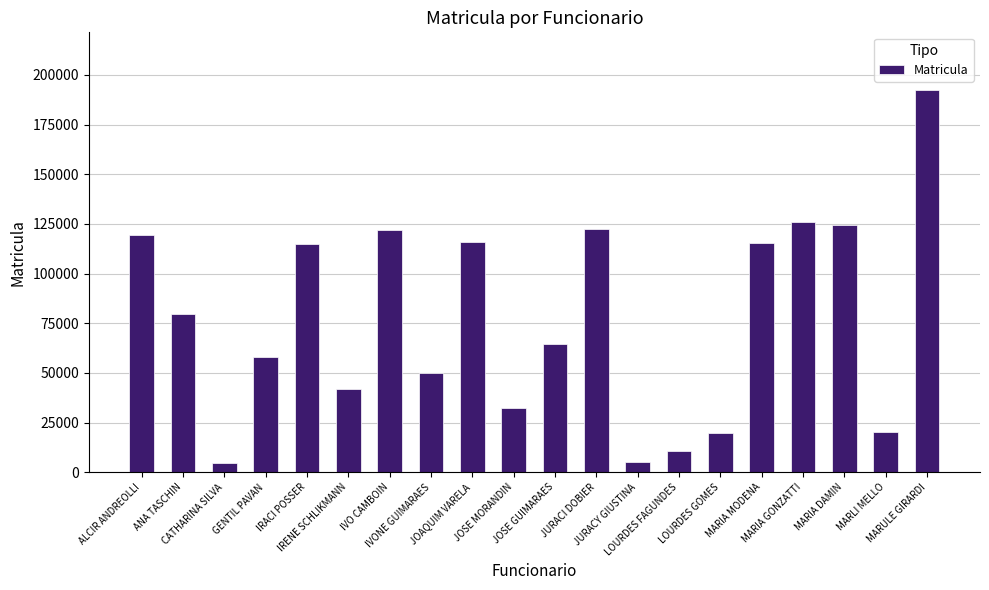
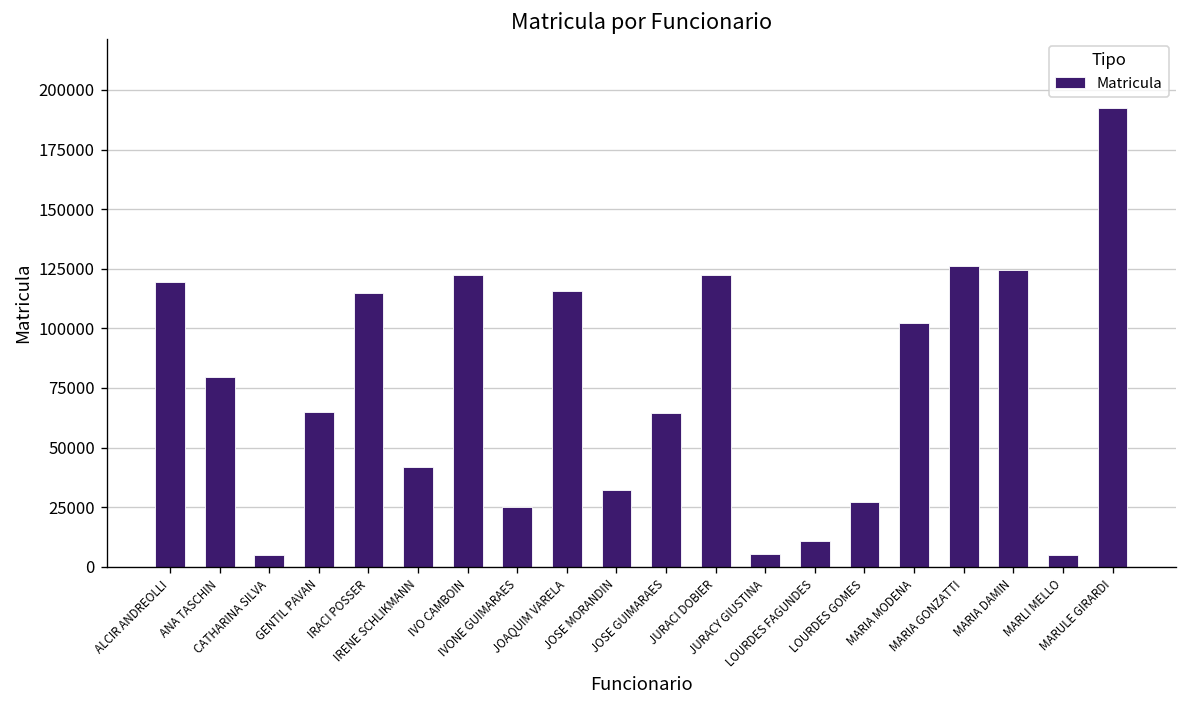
  {
    "ALCIR ANDREOLLI": 119000,
    "ANA TASCHIN": 80000,
    "CATHARINA SILVA": 5000,
-   "GENTIL PAVAN": 58000,
+   "GENTIL PAVAN": 65000,
    "IRACI POSSER": 115000,
    "IRENE SCHLIKMANN": 42000,
    "IVO CAMBOIN": 122000,
-   "IVONE GUIMARAES": 50000,
+   "IVONE GUIMARAES": 25000,
    "JOAQUIM VARELA": 116000,
    "JOSE MORANDIN": 32000,
    "JOSE GUIMARAES": 65000,
    "JURACI DOBIER": 123000,
    "JURACY GIUSTINA": 5000,
    "LOURDES FAGUNDES": 11000,
-   "LOURDES GOMES": 20000,
-   "MARIA MODENA": 115000,
+   "LOURDES GOMES": 27000,
+   "MARIA MODENA": 102000,
    "MARIA GONZATTI": 126000,
    "MARIA DAMIN": 125000,
-   "MARLI MELLO": 20000,
+   "MARLI MELLO": 5000,
    "MARULE GIRARDI": 193000
  }
